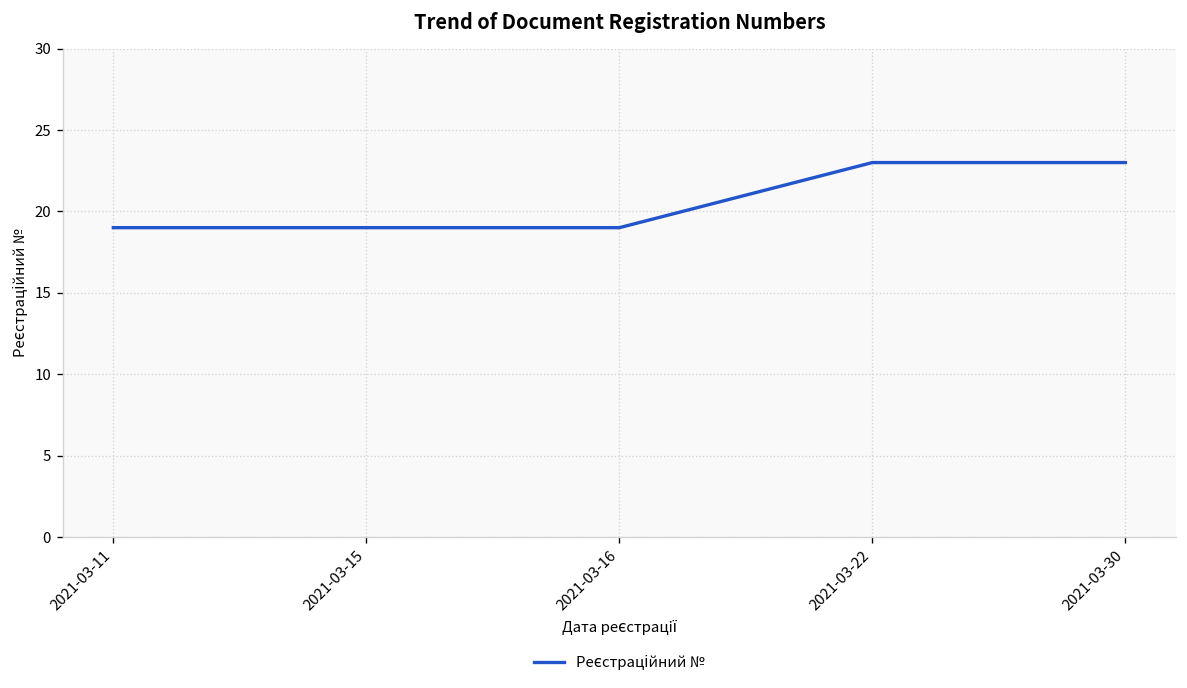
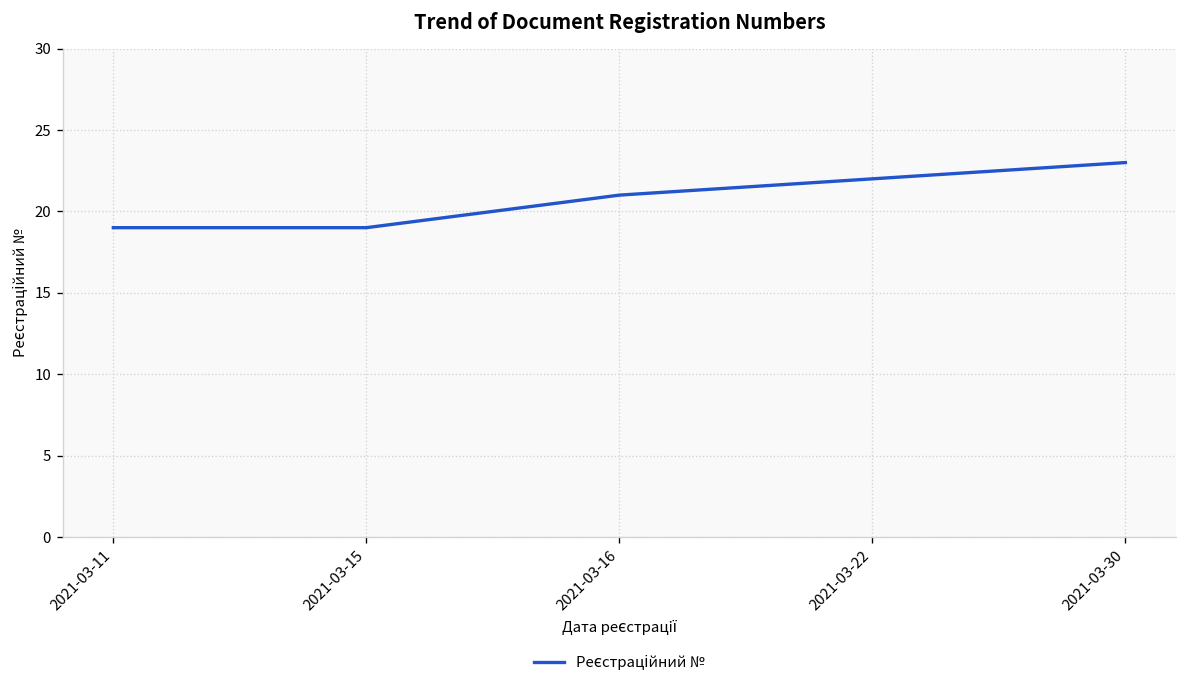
  {
    "2021-03-11": 19,
    "2021-03-15": 19,
-   "2021-03-16": 19,
-   "2021-03-22": 23,
+   "2021-03-16": 21,
+   "2021-03-22": 22,
    "2021-03-30": 23
  }
